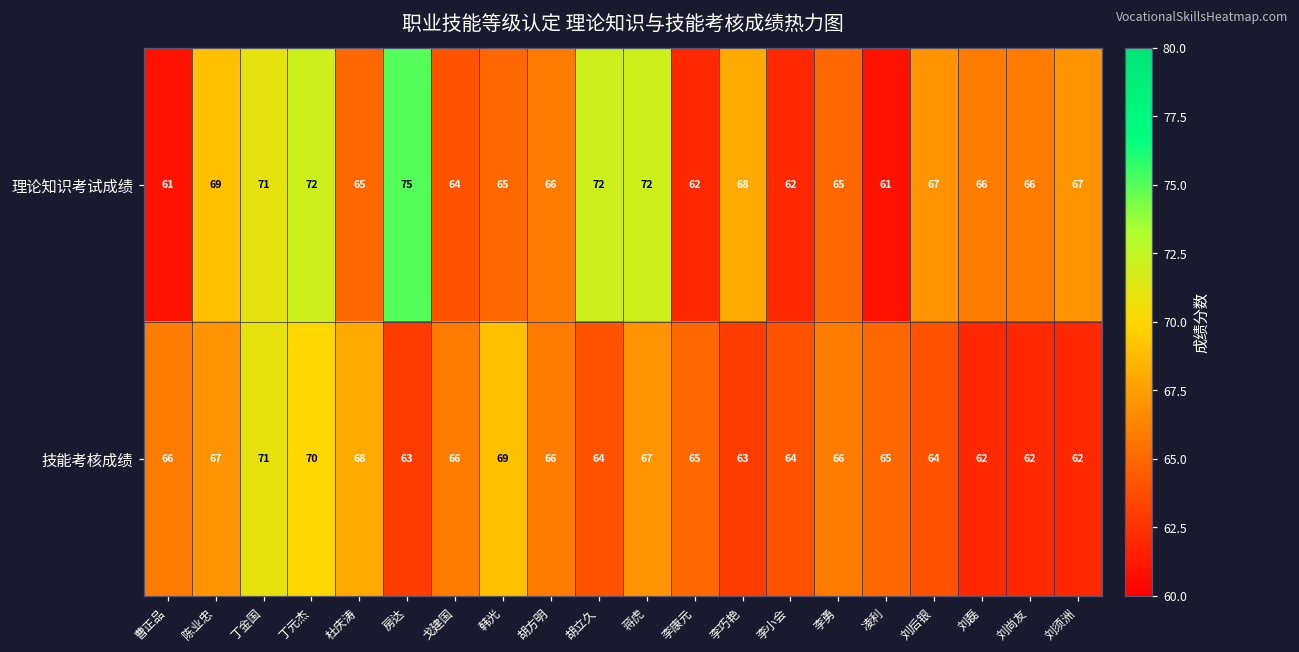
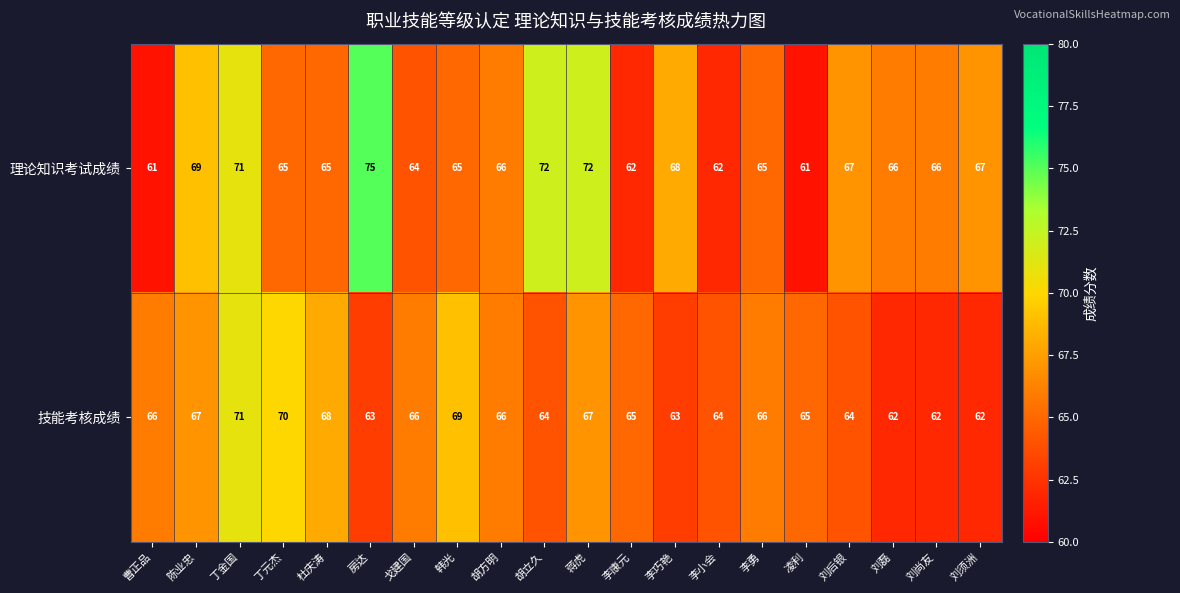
  {
    "理论知识考试成绩": {
      "曹正品": 61,
      "陈业忠": 69,
      "丁金国": 71,
-     "丁元杰": 72,
+     "丁元杰": 65,
      "杜庆涛": 65,
      "房达": 75,
      "戈建国": 64,
      "韩光": 65,
      "胡方明": 66,
      "胡立久": 72,
      "蒋虎": 72,
      "李康元": 62,
      "李巧艳": 68,
      "李小会": 62,
      "李勇": 65,
      "凌利": 61,
      "刘后银": 67,
      "刘磊": 66,
      "刘尚友": 66,
      "刘须洲": 67
    },
    "技能考核成绩": {
      "曹正品": 66,
      "陈业忠": 67,
      "丁金国": 71,
      "丁元杰": 70,
      "杜庆涛": 68,
      "房达": 63,
      "戈建国": 66,
      "韩光": 69,
      "胡方明": 66,
      "胡立久": 64,
      "蒋虎": 67,
      "李康元": 65,
      "李巧艳": 63,
      "李小会": 64,
      "李勇": 66,
      "凌利": 65,
      "刘后银": 64,
      "刘磊": 62,
      "刘尚友": 62,
      "刘须洲": 62
    }
  }
